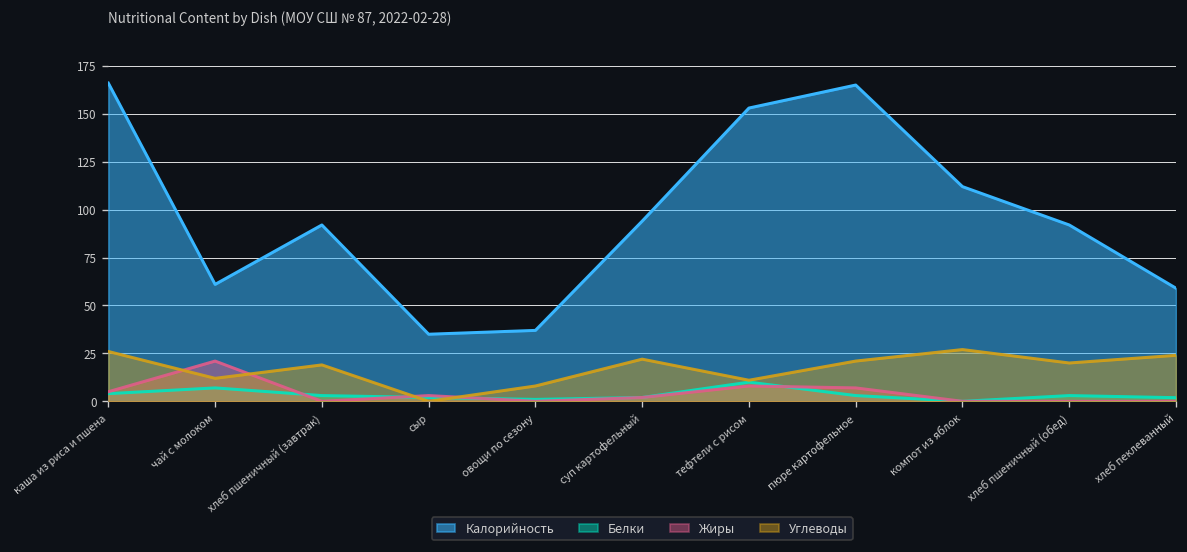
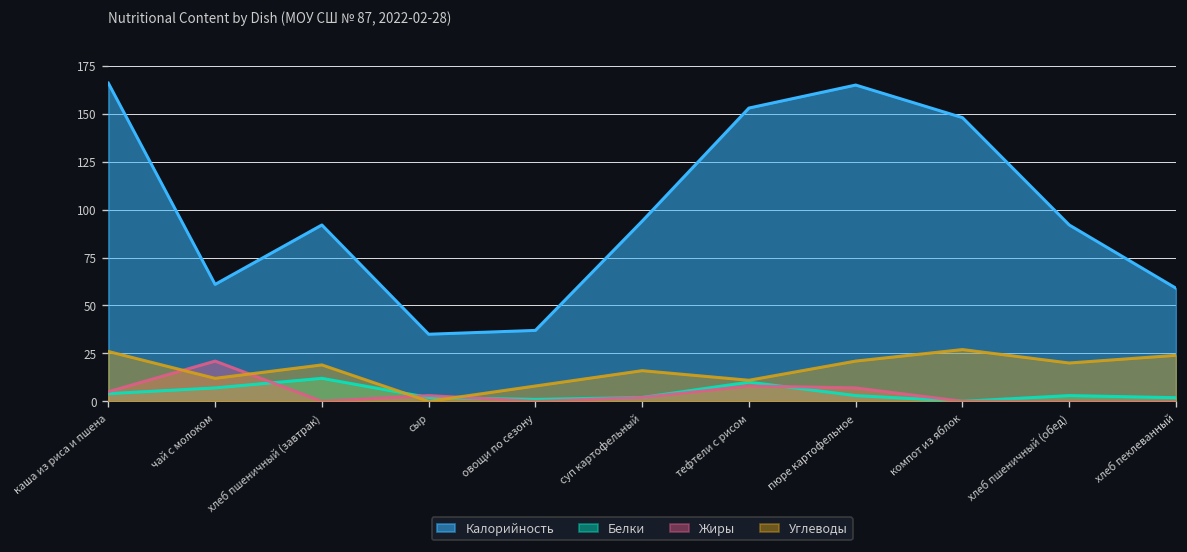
  {
    "Калорийность": {
      "каша из риса и пшена": 166,
      "чай с молоком": 61,
      "хлеб пшеничный (завтрак)": 92,
      "сыр": 35,
      "овощи по сезону": 37,
      "суп картофельный": 94,
      "тефтели с рисом": 153,
      "пюре картофельное": 165,
-     "компот из яблок": 112,
+     "компот из яблок": 148,
      "хлеб пшеничный (обед)": 92,
      "хлеб пеклеванный": 59
    },
    "Белки": {
      "чай с молоком": 7,
-     "хлеб пшеничный (завтрак)": 3,
+     "хлеб пшеничный (завтрак)": 12,
      "пюре картофельное": 3,
      "хлеб пшеничный (обед)": 3,
      "хлеб пеклеванный": 2
    },
    "Жиры": {
      "чай с молоком": 21,
      "хлеб пшеничный (завтрак)": 0,
      "тефтели с рисом": 8,
      "пюре картофельное": 7,
      "хлеб пшеничный (обед)": 0,
      "хлеб пеклеванный": 0
    },
    "Углеводы": {
      "каша из риса и пшена": 26,
      "чай с молоком": 12,
      "хлеб пшеничный (завтрак)": 19,
      "сыр": 0,
      "овощи по сезону": 8,
-     "суп картофельный": 22,
+     "суп картофельный": 16,
      "пюре картофельное": 21,
      "компот из яблок": 27,
      "хлеб пшеничный (обед)": 20,
      "хлеб пеклеванный": 24
    }
  }
